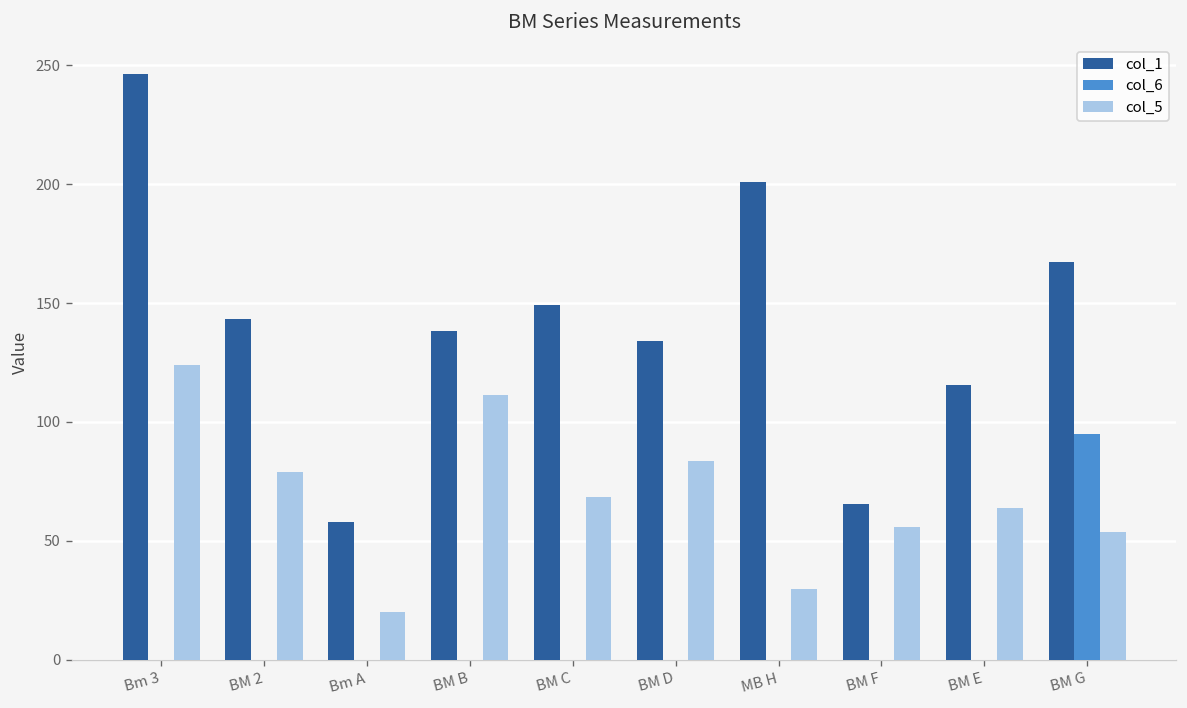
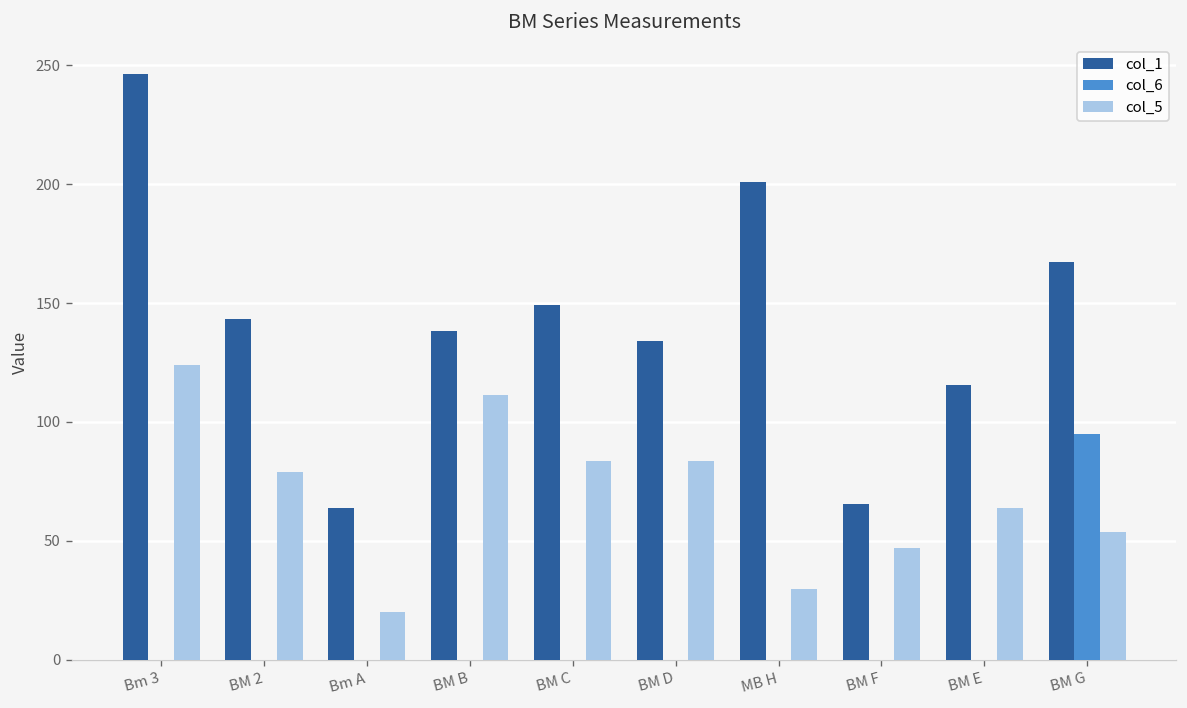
  {
    "col_1": {
      "Bm 3": 246,
      "BM 2": 143,
-     "Bm A": 58,
+     "Bm A": 64,
      "BM B": 138,
      "BM C": 149,
      "BM D": 134,
      "MB H": 201,
      "BM F": 66,
      "BM E": 115,
      "BM G": 167
    },
    "col_6": {
      "Bm 3": 0,
      "BM 2": 0,
      "Bm A": 0,
      "BM B": 0,
      "BM C": 0,
      "BM D": 0,
      "MB H": 0,
      "BM F": 0,
      "BM E": 0,
      "BM G": 95
    },
    "col_5": {
      "Bm 3": 124,
      "BM 2": 79,
      "Bm A": 20,
      "BM B": 112,
-     "BM C": 68,
+     "BM C": 84,
      "BM D": 84,
      "MB H": 30,
-     "BM F": 56,
+     "BM F": 47,
      "BM E": 64,
      "BM G": 54
    }
  }
